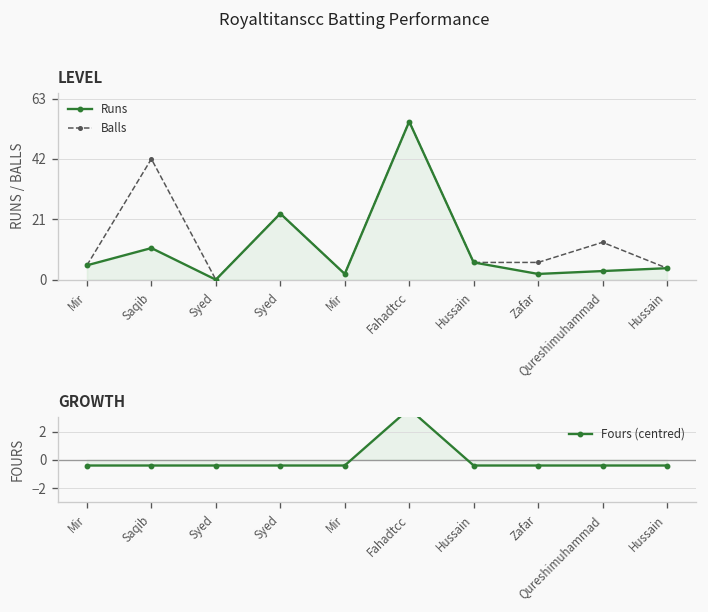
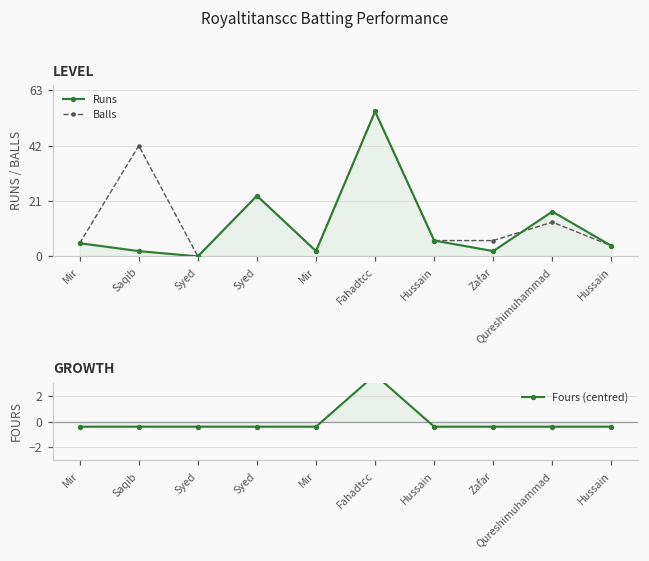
  {
    "LEVEL": {
      "Runs": {
-       "Saqib": 11,
+       "Saqib": 2,
        "Zafar": 2,
-       "Qureshimuhammad": 3
+       "Qureshimuhammad": 17
      },
      "Balls": {
        "Saqib": 42,
        "Zafar": 6,
        "Qureshimuhammad": 13
      }
    },
    "GROWTH": {
      "Fours (centred)": {
        "Saqib": -0.4,
        "Zafar": -0.4,
        "Qureshimuhammad": -0.4
      }
    }
  }
